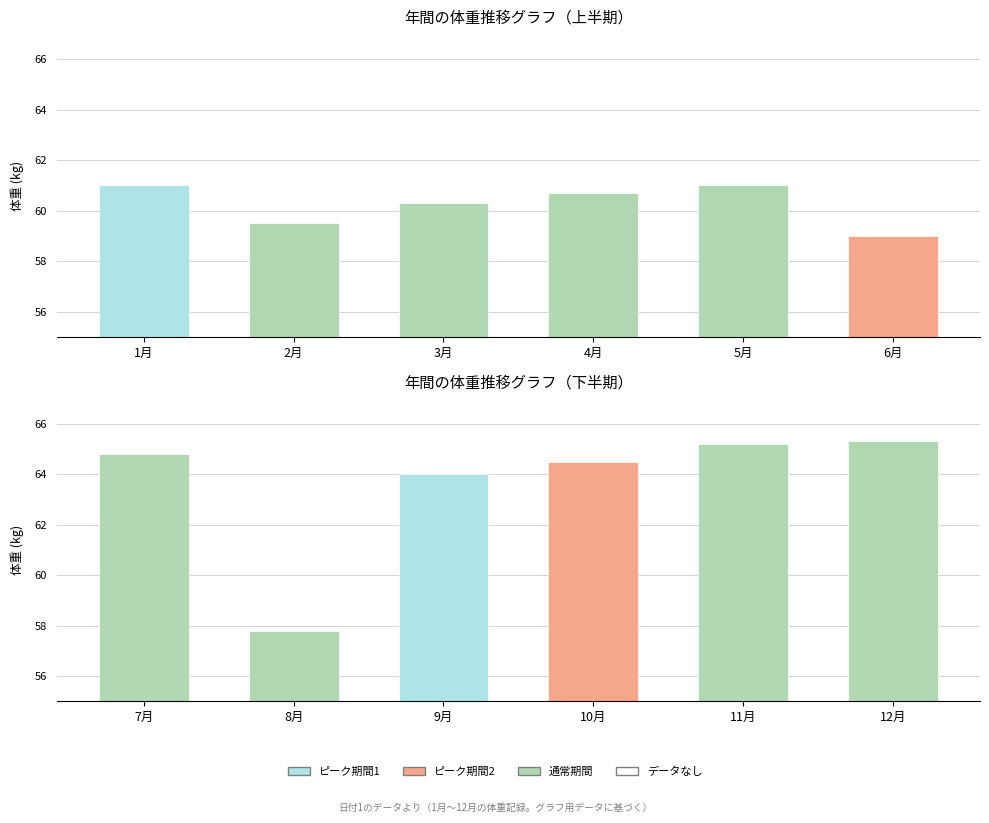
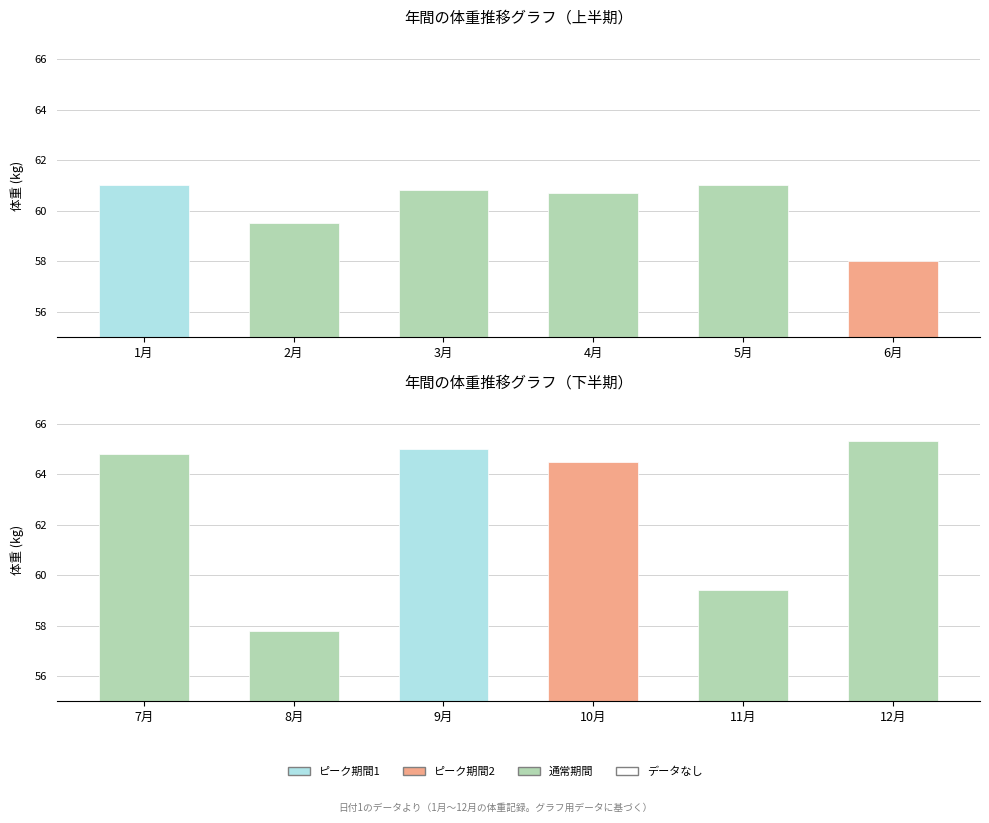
  {
    "年間の体重推移グラフ（上半期）": {
      "1月": 61.0,
      "2月": 59.5,
-     "3月": 60.3,
+     "3月": 60.8,
      "4月": 60.7,
      "5月": 61.0,
-     "6月": 59
+     "6月": 58
    },
    "年間の体重推移グラフ（下半期）": {
      "7月": 64.8,
      "8月": 57.8,
-     "9月": 64,
+     "9月": 65,
      "10月": 64.5,
-     "11月": 65.2,
+     "11月": 59.4,
      "12月": 65.3
    }
  }
